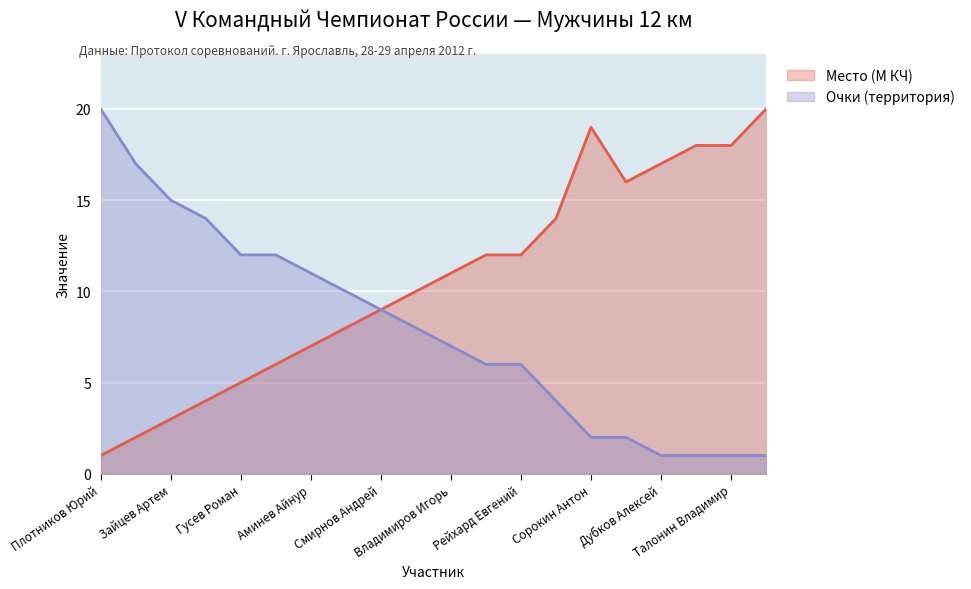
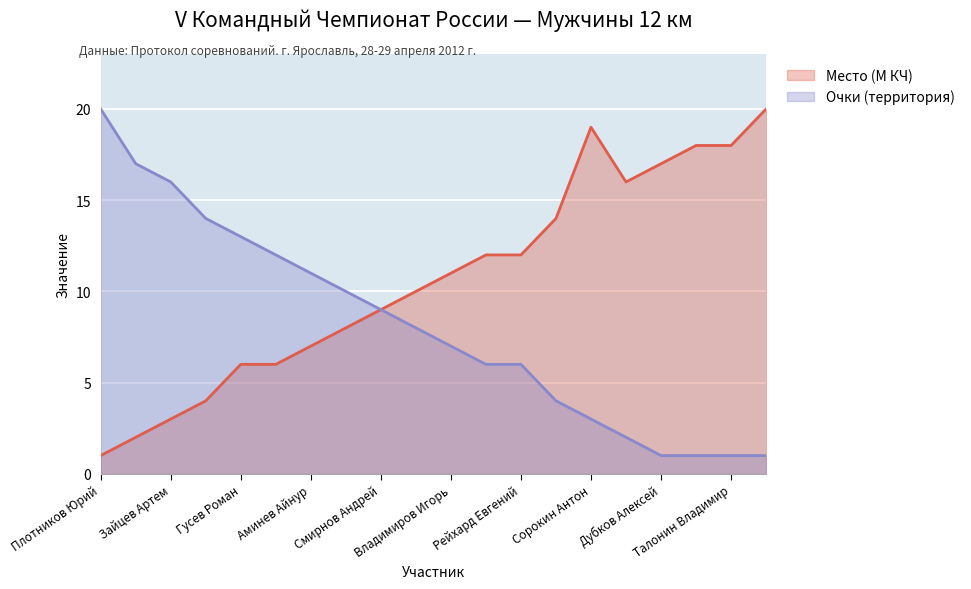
  {
    "Место (М КЧ)": {
      "Плотников Юрий": 1,
      "Зайцев Артем": 3,
-     "Гусев Роман": 5,
+     "Гусев Роман": 6,
      "Аминев Айнур": 7,
      "Владимиров Игорь": 11,
      "Рейхард Евгений": 12,
      "Сорокин Антон": 19,
      "Дубков Алексей": 17,
      "Талонин Владимир": 18
    },
    "Очки (территория)": {
      "Плотников Юрий": 20,
-     "Зайцев Артем": 15,
-     "Гусев Роман": 12,
+     "Зайцев Артем": 16,
+     "Гусев Роман": 13,
      "Аминев Айнур": 11,
      "Владимиров Игорь": 7,
      "Рейхард Евгений": 6,
-     "Сорокин Антон": 2,
+     "Сорокин Антон": 3,
      "Дубков Алексей": 1,
      "Талонин Владимир": 1
    }
  }
